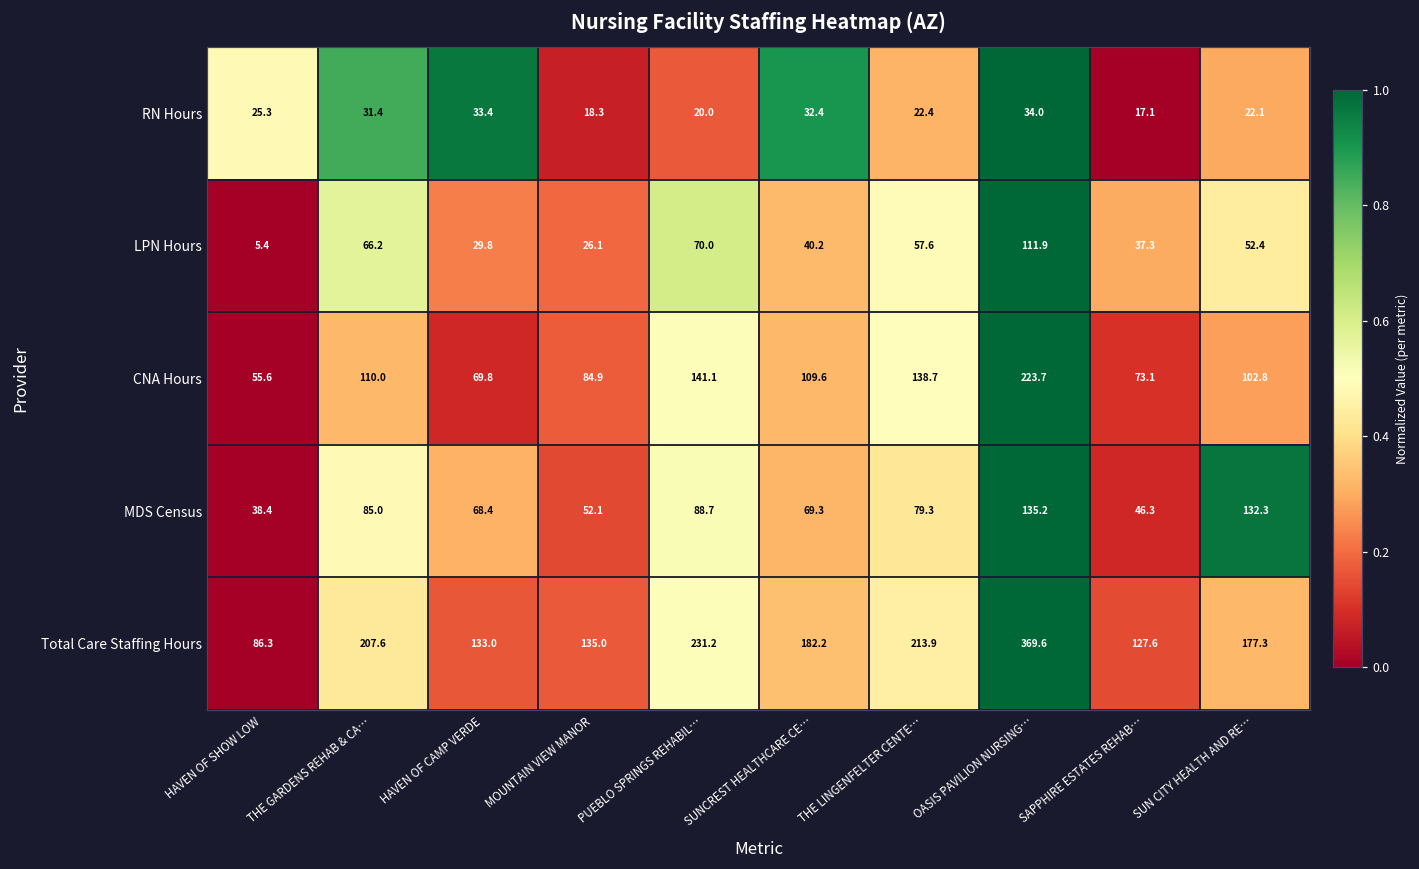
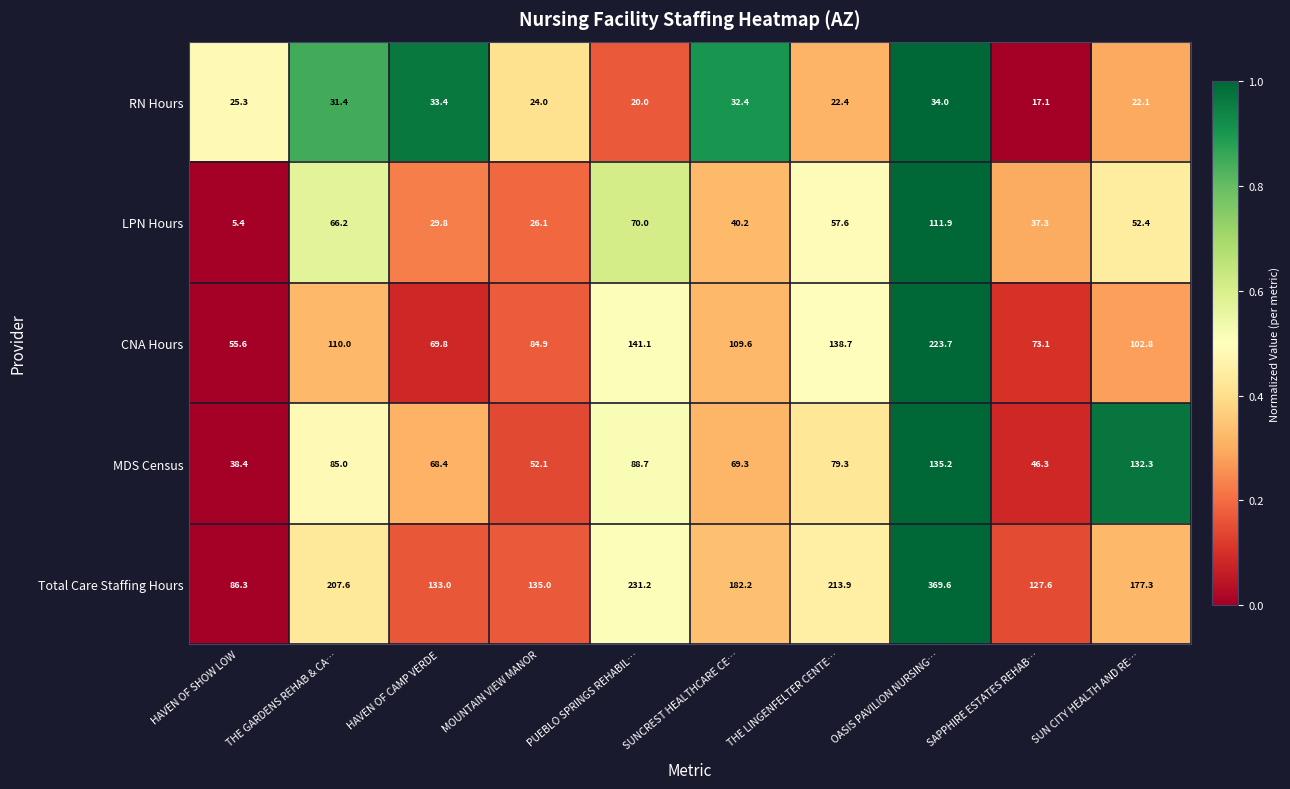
  {
    "RN Hours": {
      "HAVEN OF SHOW LOW": 25.3,
      "THE GARDENS REHAB & CA…": 31.4,
      "HAVEN OF CAMP VERDE": 33.4,
-     "MOUNTAIN VIEW MANOR": 18.3,
+     "MOUNTAIN VIEW MANOR": 24.0,
      "PUEBLO SPRINGS REHABIL…": 20.0,
      "SUNCREST HEALTHCARE CE…": 32.4,
      "THE LINGENFELTER CENTE…": 22.4,
      "OASIS PAVILION NURSING…": 34.0,
      "SAPPHIRE ESTATES REHAB…": 17.1,
      "SUN CITY HEALTH AND RE…": 22.1
    },
    "LPN Hours": {
      "HAVEN OF SHOW LOW": 5.4,
      "THE GARDENS REHAB & CA…": 66.2,
      "HAVEN OF CAMP VERDE": 29.8,
      "MOUNTAIN VIEW MANOR": 26.1,
      "PUEBLO SPRINGS REHABIL…": 70.0,
      "SUNCREST HEALTHCARE CE…": 40.2,
      "THE LINGENFELTER CENTE…": 57.6,
      "OASIS PAVILION NURSING…": 111.9,
      "SAPPHIRE ESTATES REHAB…": 37.3,
      "SUN CITY HEALTH AND RE…": 52.4
    },
    "CNA Hours": {
      "HAVEN OF SHOW LOW": 55.6,
      "THE GARDENS REHAB & CA…": 110.0,
      "HAVEN OF CAMP VERDE": 69.8,
      "MOUNTAIN VIEW MANOR": 84.9,
      "PUEBLO SPRINGS REHABIL…": 141.1,
      "SUNCREST HEALTHCARE CE…": 109.6,
      "THE LINGENFELTER CENTE…": 138.7,
      "OASIS PAVILION NURSING…": 223.7,
      "SAPPHIRE ESTATES REHAB…": 73.1,
      "SUN CITY HEALTH AND RE…": 102.8
    },
    "MDS Census": {
      "HAVEN OF SHOW LOW": 38.4,
      "THE GARDENS REHAB & CA…": 85.0,
      "HAVEN OF CAMP VERDE": 68.4,
      "MOUNTAIN VIEW MANOR": 52.1,
      "PUEBLO SPRINGS REHABIL…": 88.7,
      "SUNCREST HEALTHCARE CE…": 69.3,
      "THE LINGENFELTER CENTE…": 79.3,
      "OASIS PAVILION NURSING…": 135.2,
      "SAPPHIRE ESTATES REHAB…": 46.3,
      "SUN CITY HEALTH AND RE…": 132.3
    },
    "Total Care Staffing Hours": {
      "HAVEN OF SHOW LOW": 86.3,
      "THE GARDENS REHAB & CA…": 207.6,
      "HAVEN OF CAMP VERDE": 133.0,
      "MOUNTAIN VIEW MANOR": 135.0,
      "PUEBLO SPRINGS REHABIL…": 231.2,
      "SUNCREST HEALTHCARE CE…": 182.2,
      "THE LINGENFELTER CENTE…": 213.9,
      "OASIS PAVILION NURSING…": 369.6,
      "SAPPHIRE ESTATES REHAB…": 127.6,
      "SUN CITY HEALTH AND RE…": 177.3
    }
  }
